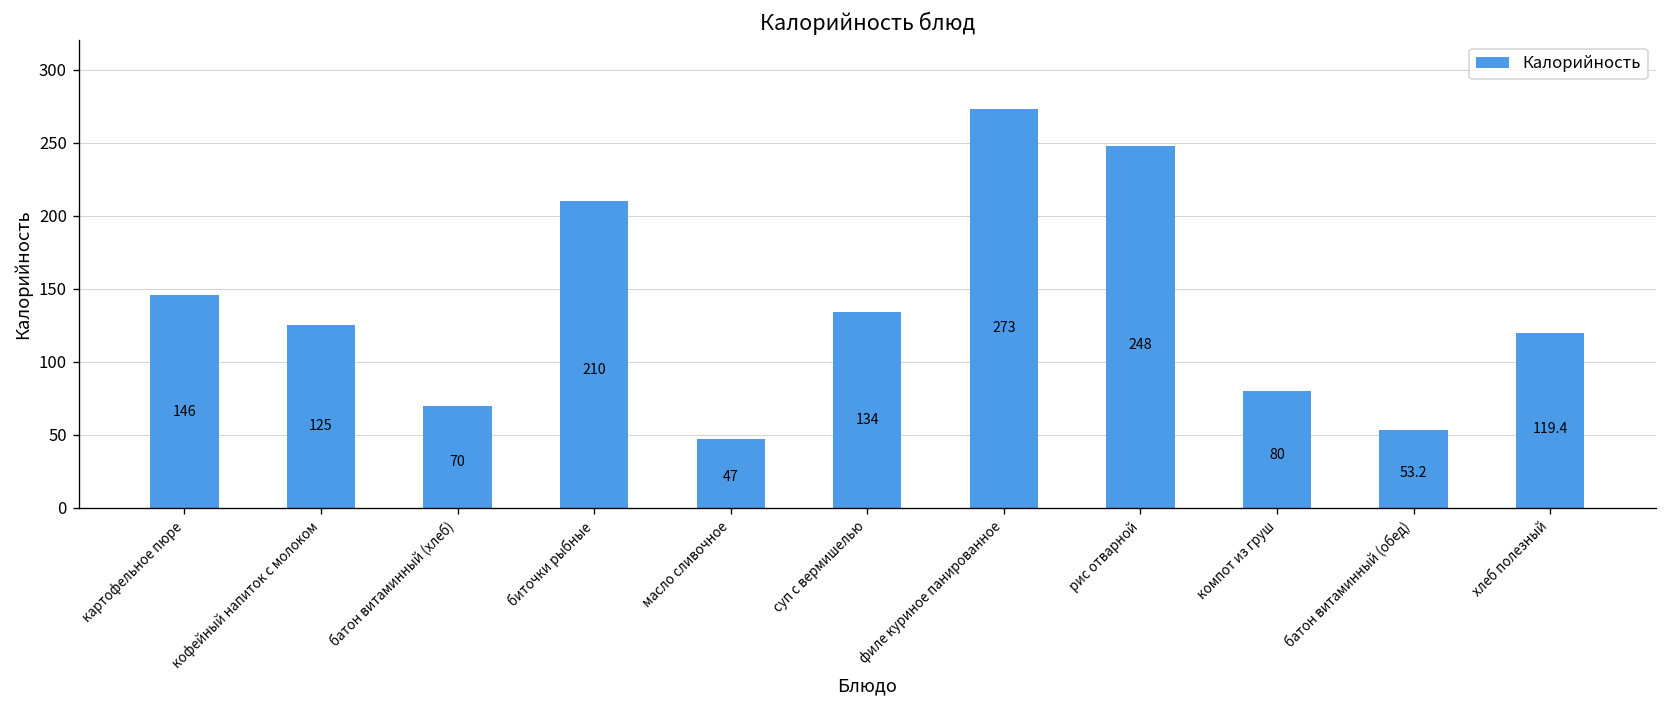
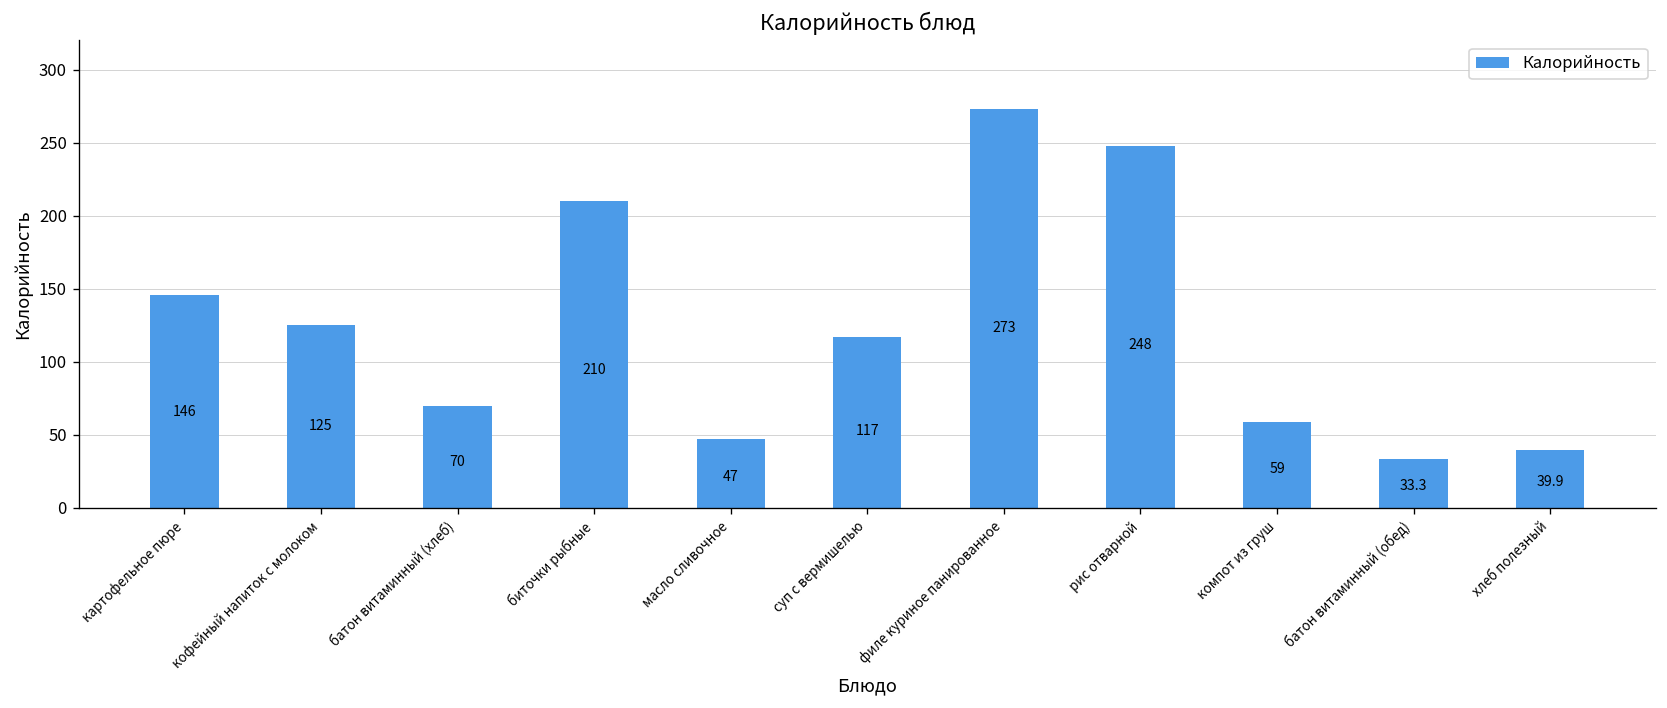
  {
    "картофельное пюре": 146,
    "кофейный напиток с молоком": 125,
    "батон витаминный (хлеб)": 70,
    "биточки рыбные": 210,
    "масло сливочное": 47,
-   "суп с вермишелью": 134,
+   "суп с вермишелью": 117,
    "филе куриное панированное": 273,
    "рис отварной": 248,
-   "компот из груш": 80,
-   "батон витаминный (обед)": 53.2,
-   "хлеб полезный": 119.4
+   "компот из груш": 59,
+   "батон витаминный (обед)": 33.3,
+   "хлеб полезный": 39.9
  }
